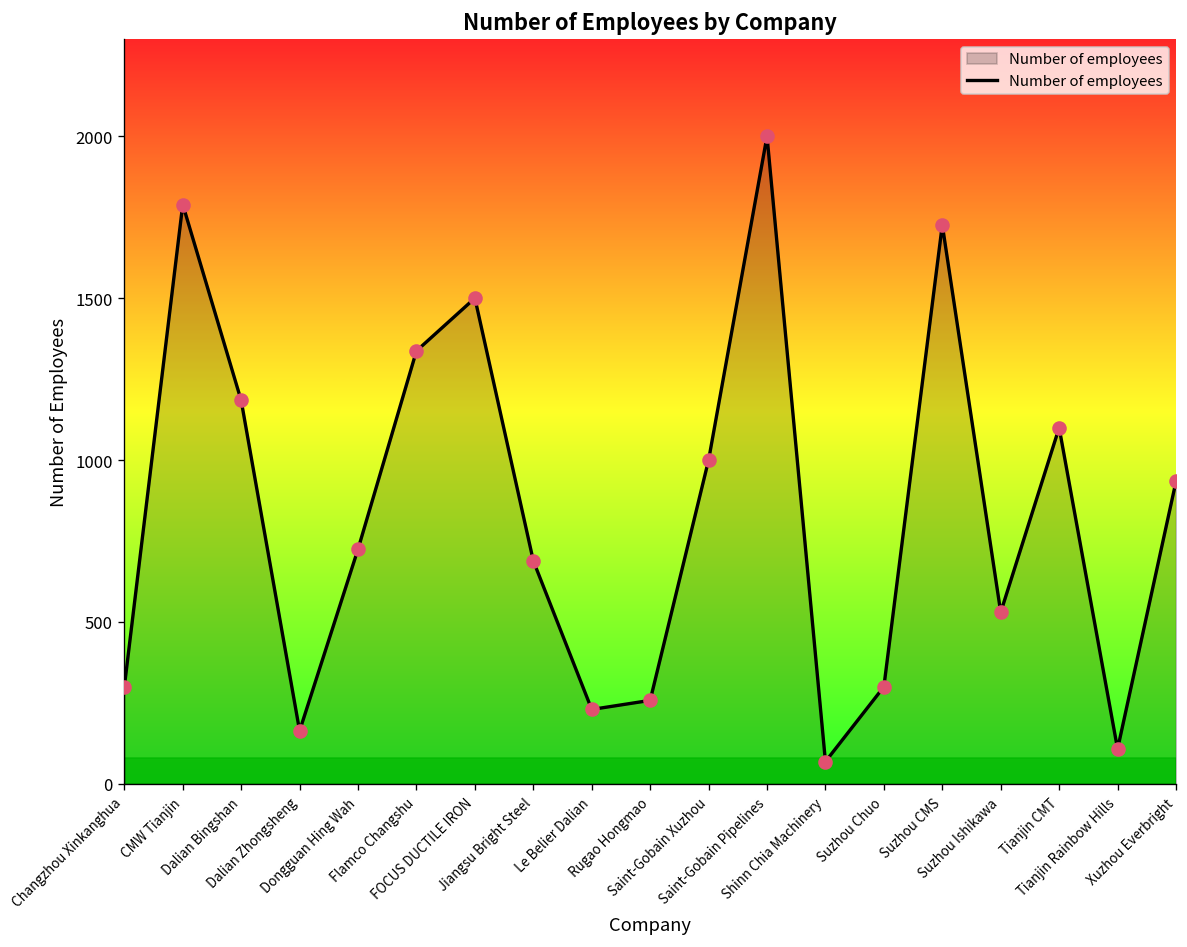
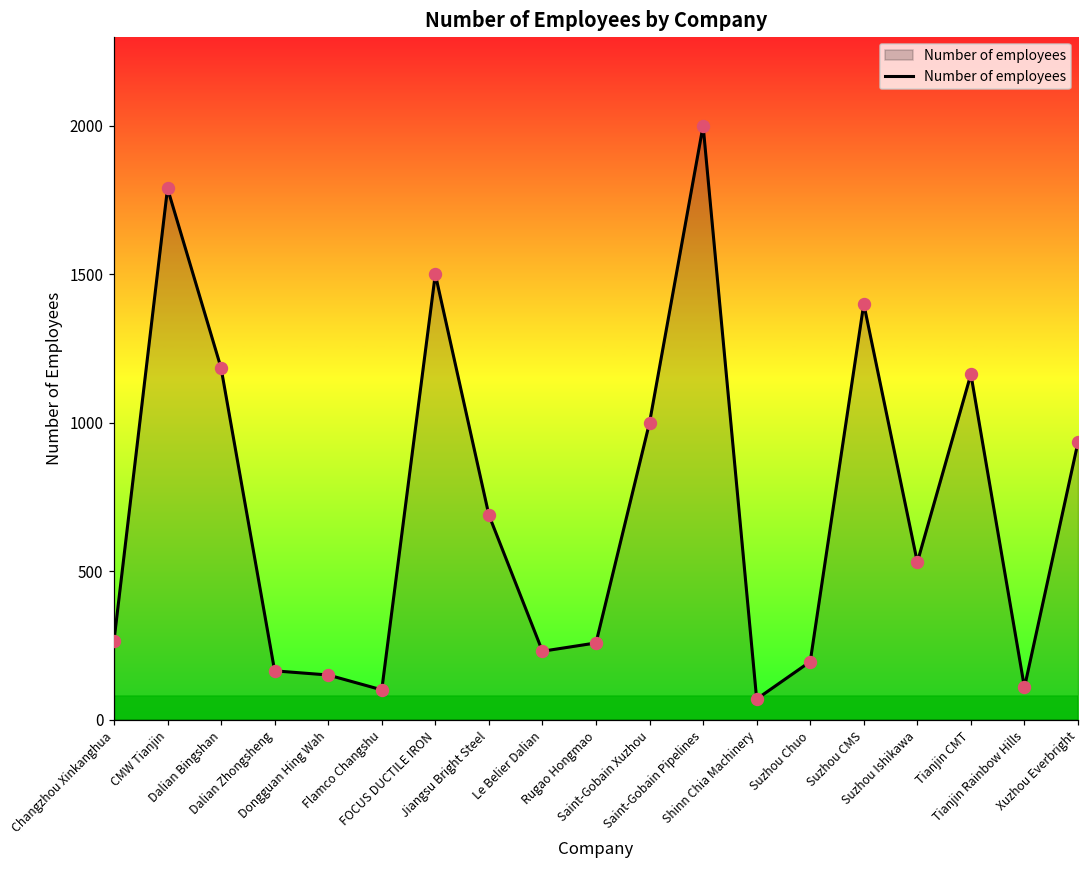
  {
-   "Changzhou Xinkanghua": 300,
+   "Changzhou Xinkanghua": 270,
    "CMW Tianjin": 1790,
    "Dalian Bingshan": 1180,
    "Dalian Zhongsheng": 160,
-   "Dongguan Hing Wah": 730,
-   "Flamco Changshu": 1340,
+   "Dongguan Hing Wah": 150,
+   "Flamco Changshu": 100,
    "FOCUS DUCTILE IRON": 1500,
    "Jiangsu Bright Steel": 690,
    "Le Belier Dalian": 230,
    "Rugao Hongmao": 260,
    "Saint-Gobain Xuzhou": 1000,
    "Saint-Gobain Pipelines": 2000,
-   "Suzhou Chuo": 300,
-   "Suzhou CMS": 1730,
+   "Suzhou Chuo": 200,
+   "Suzhou CMS": 1400,
    "Suzhou Ishikawa": 530,
-   "Tianjin CMT": 1100,
+   "Tianjin CMT": 1160,
    "Tianjin Rainbow Hills": 110,
    "Xuzhou Everbright": 930
  }
